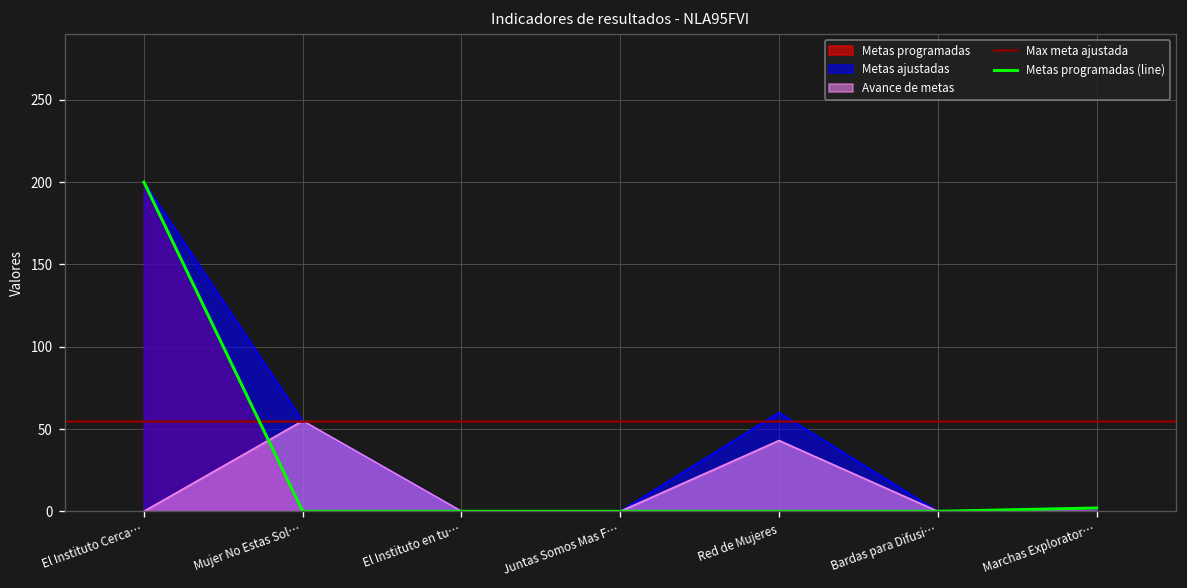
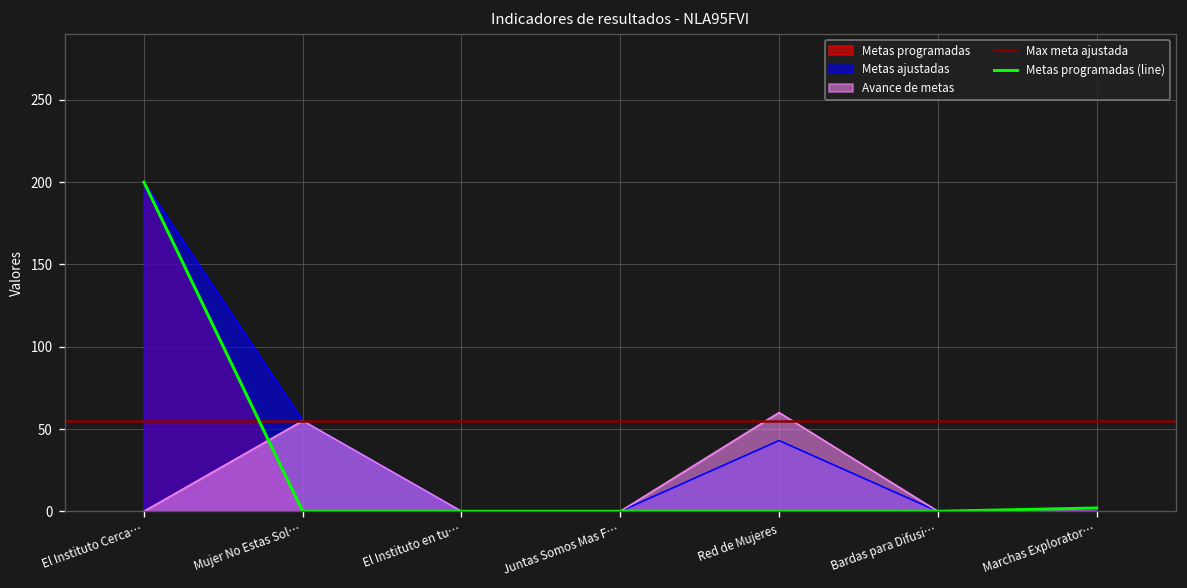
  {
    "Metas programadas": {
      "Mujer No Estas Sol…": 0,
      "Red de Mujeres": 0
    },
    "Metas ajustadas": {
-     "Red de Mujeres": 60
+     "Red de Mujeres": 43
    },
    "Avance de metas": {
      "El Instituto Cerca…": 0,
-     "Red de Mujeres": 43,
+     "Red de Mujeres": 60,
      "Marchas Explorator…": 0
    }
  }
